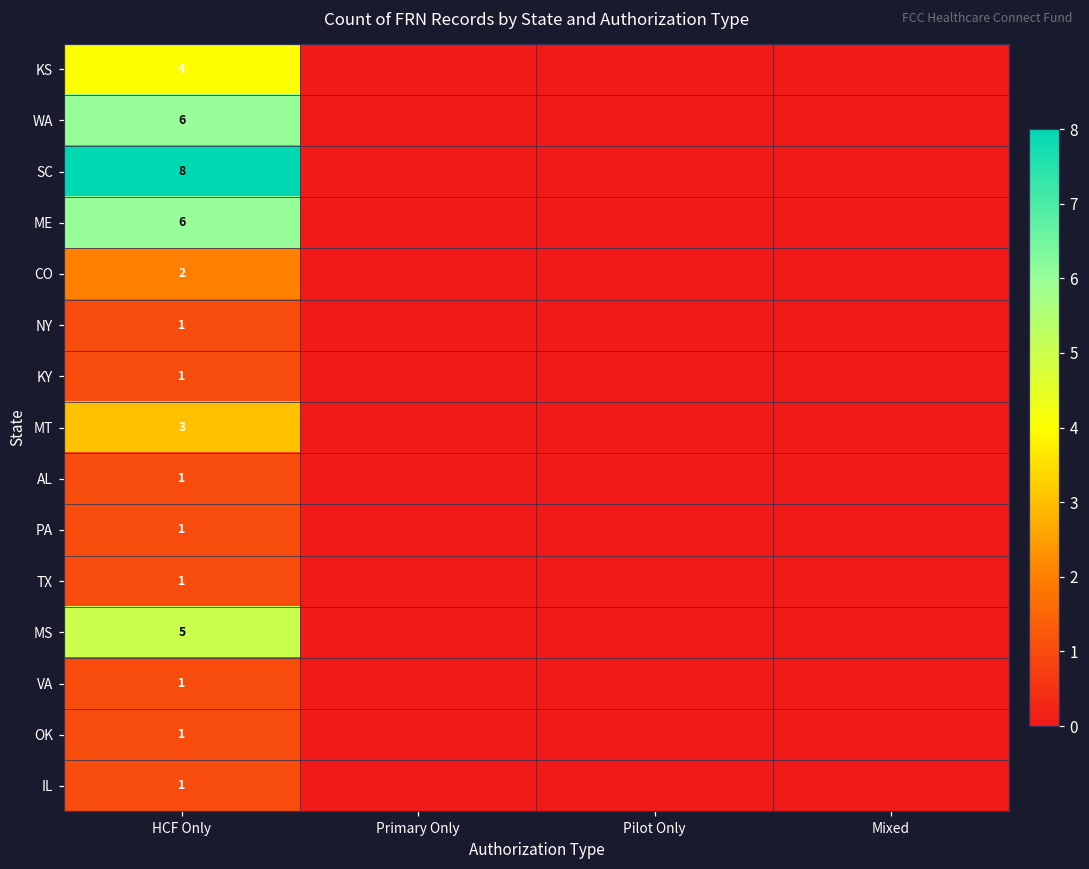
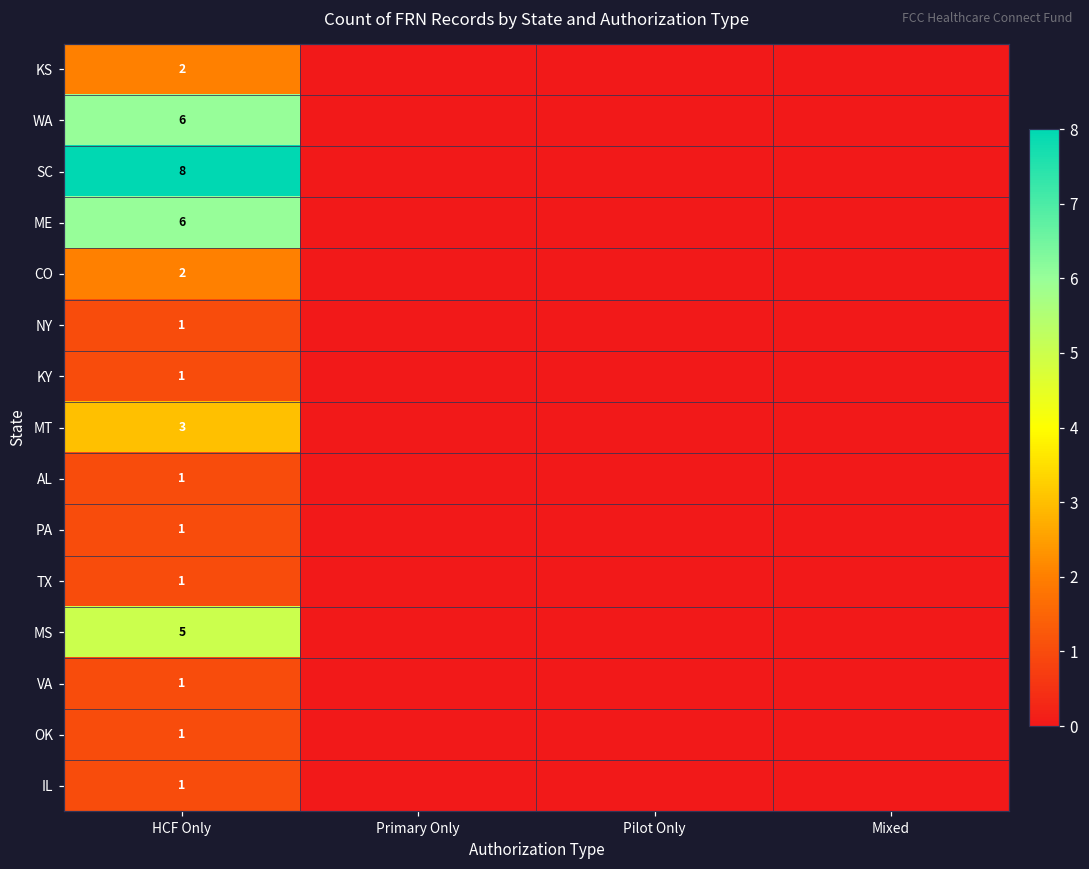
  {
    "KS": {
-     "HCF Only": 4
+     "HCF Only": 2
    },
    "WA": {
      "HCF Only": 6
    },
    "SC": {
      "HCF Only": 8
    },
    "ME": {
      "HCF Only": 6
    },
    "CO": {
      "HCF Only": 2
    },
    "NY": {
      "HCF Only": 1
    },
    "KY": {
      "HCF Only": 1
    },
    "MT": {
      "HCF Only": 3
    },
    "AL": {
      "HCF Only": 1
    },
    "PA": {
      "HCF Only": 1
    },
    "TX": {
      "HCF Only": 1
    },
    "MS": {
      "HCF Only": 5
    },
    "VA": {
      "HCF Only": 1
    },
    "OK": {
      "HCF Only": 1
    },
    "IL": {
      "HCF Only": 1
    }
  }
